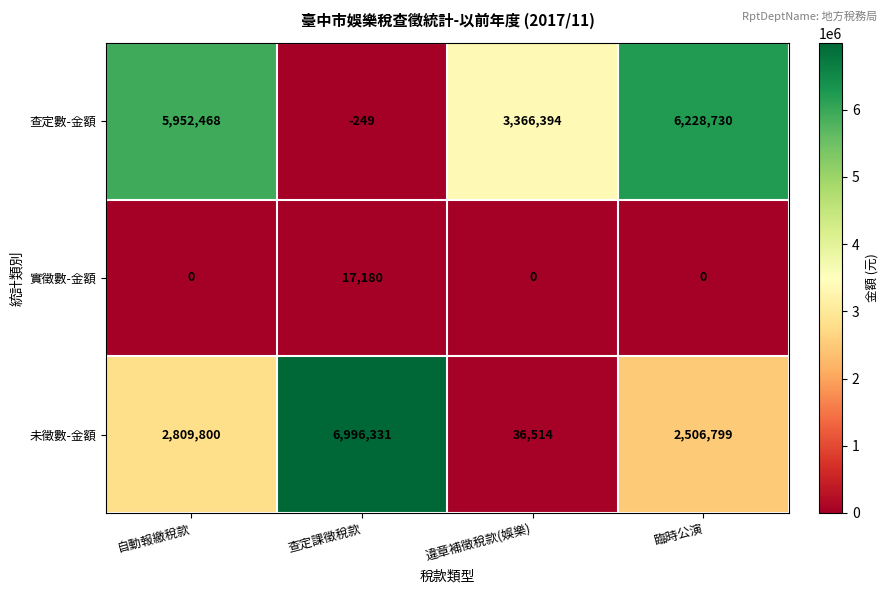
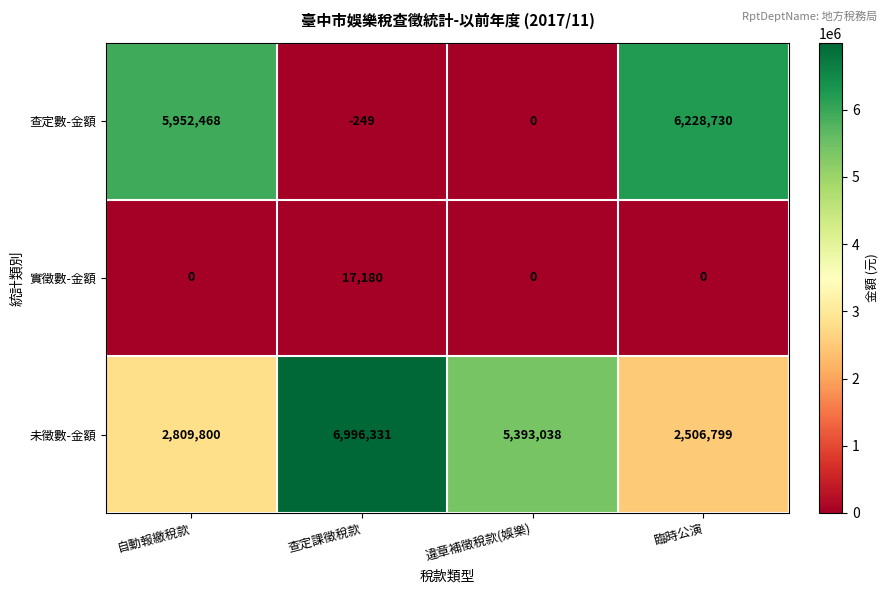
  {
    "查定數-金額": {
      "自動報繳稅款": "5,952,468",
      "查定課徵稅款": "-249",
-     "違章補徵稅款(娛樂)": "3,366,394",
+     "違章補徵稅款(娛樂)": "0",
      "臨時公演": "6,228,730"
    },
    "實徵數-金額": {
      "自動報繳稅款": "0",
      "查定課徵稅款": "17,180",
      "違章補徵稅款(娛樂)": "0",
      "臨時公演": "0"
    },
    "未徵數-金額": {
      "自動報繳稅款": "2,809,800",
      "查定課徵稅款": "6,996,331",
-     "違章補徵稅款(娛樂)": "36,514",
+     "違章補徵稅款(娛樂)": "5,393,038",
      "臨時公演": "2,506,799"
    }
  }
